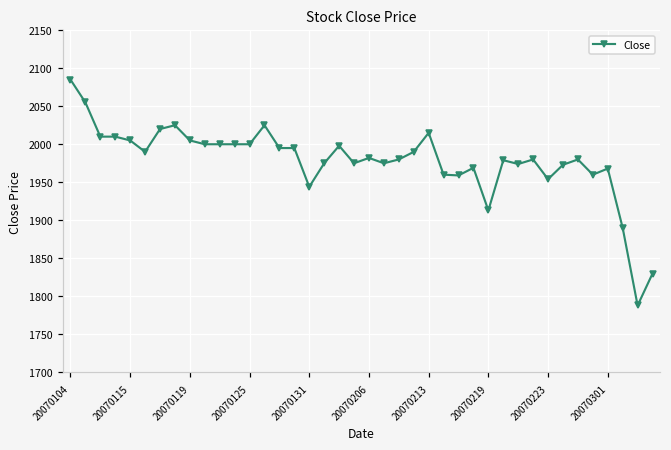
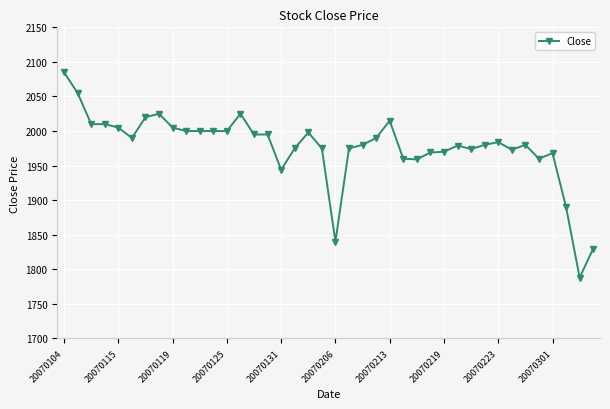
  {
    "20070104": 2090,
    "20070115": 2010,
    "20070119": 2010,
    "20070125": 2000,
    "20070131": 1940,
-   "20070206": 1980,
+   "20070206": 1840,
    "20070213": 2020,
-   "20070219": 1910,
-   "20070223": 1950,
+   "20070219": 1970,
+   "20070223": 1980,
    "20070301": 1970
  }
